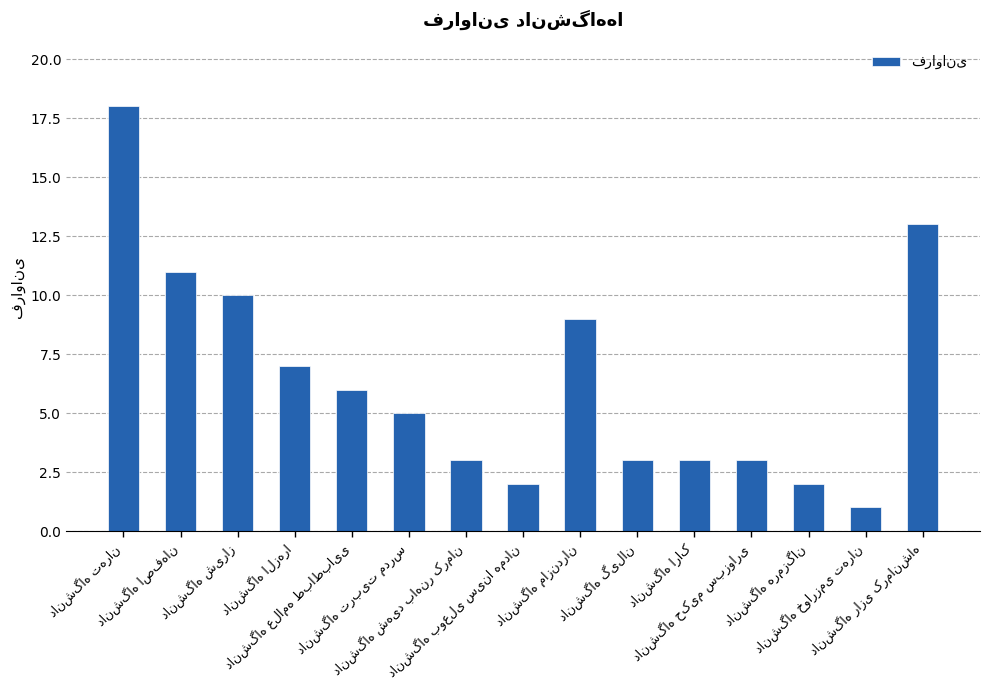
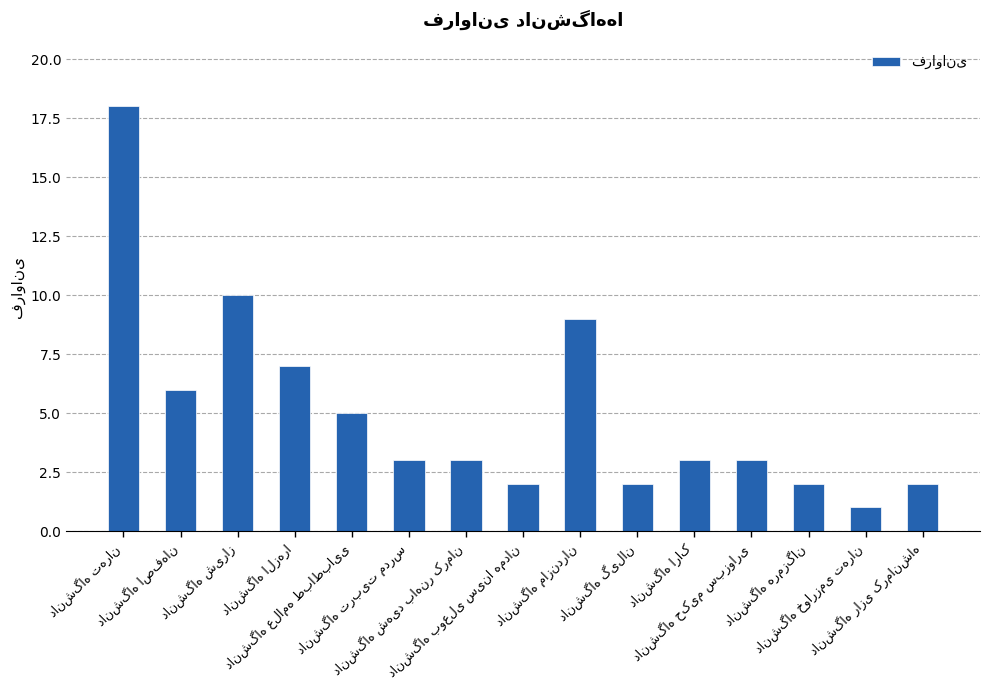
  {
    "دانشگاه تهران": 18,
-   "دانشگاه اصفهان": 11,
+   "دانشگاه اصفهان": 6,
    "دانشگاه شیراز": 10,
    "دانشگاه الزهرا": 7,
-   "دانشگاه علامه طباطبایی": 6,
-   "دانشگاه تربیت مدرس": 5,
+   "دانشگاه علامه طباطبایی": 5,
+   "دانشگاه تربیت مدرس": 3,
    "دانشگاه شهید باهنر کرمان": 3,
    "دانشگاه بوعلی سینا همدان": 2,
    "دانشگاه مازندران": 9,
-   "دانشگاه گیلان": 3,
+   "دانشگاه گیلان": 2,
    "دانشگاه اراک": 3,
    "دانشگاه حکیم سبزواری": 3,
    "دانشگاه هرمزگان": 2,
    "دانشگاه خوارزمی تهران": 1,
-   "دانشگاه رازی کرمانشاه": 13
+   "دانشگاه رازی کرمانشاه": 2
  }
